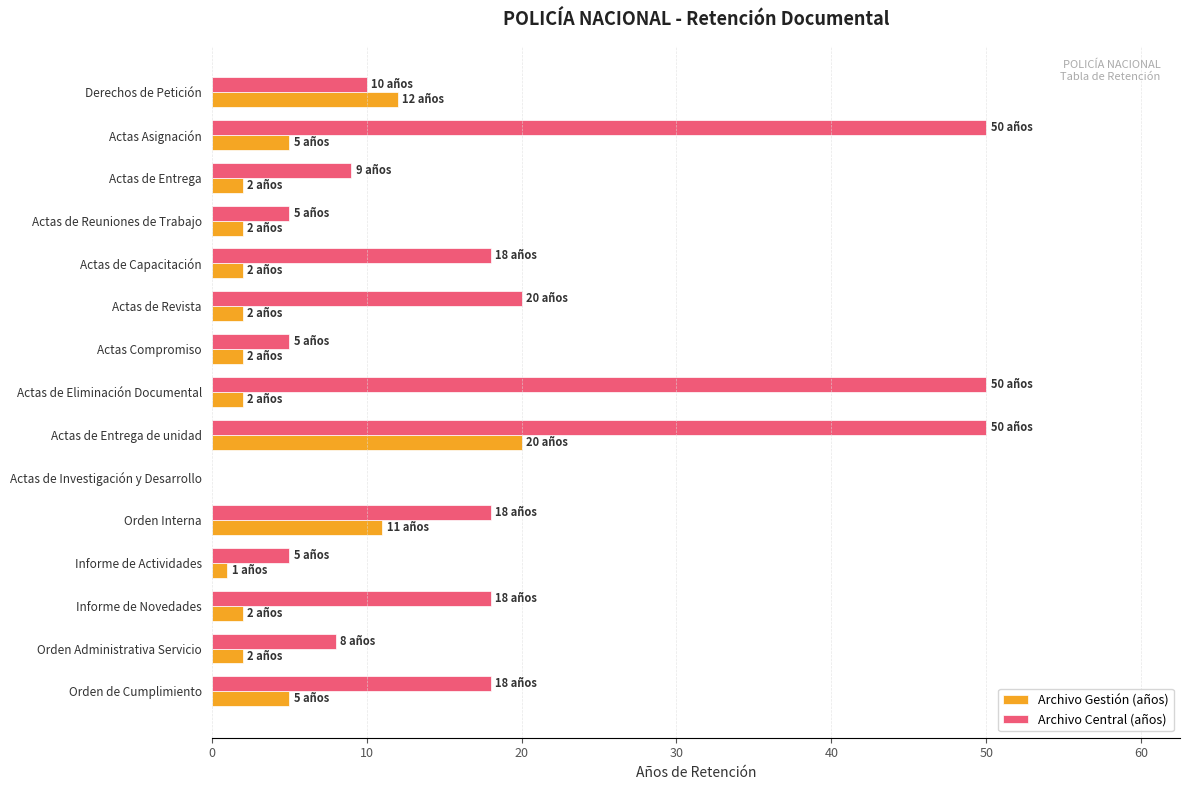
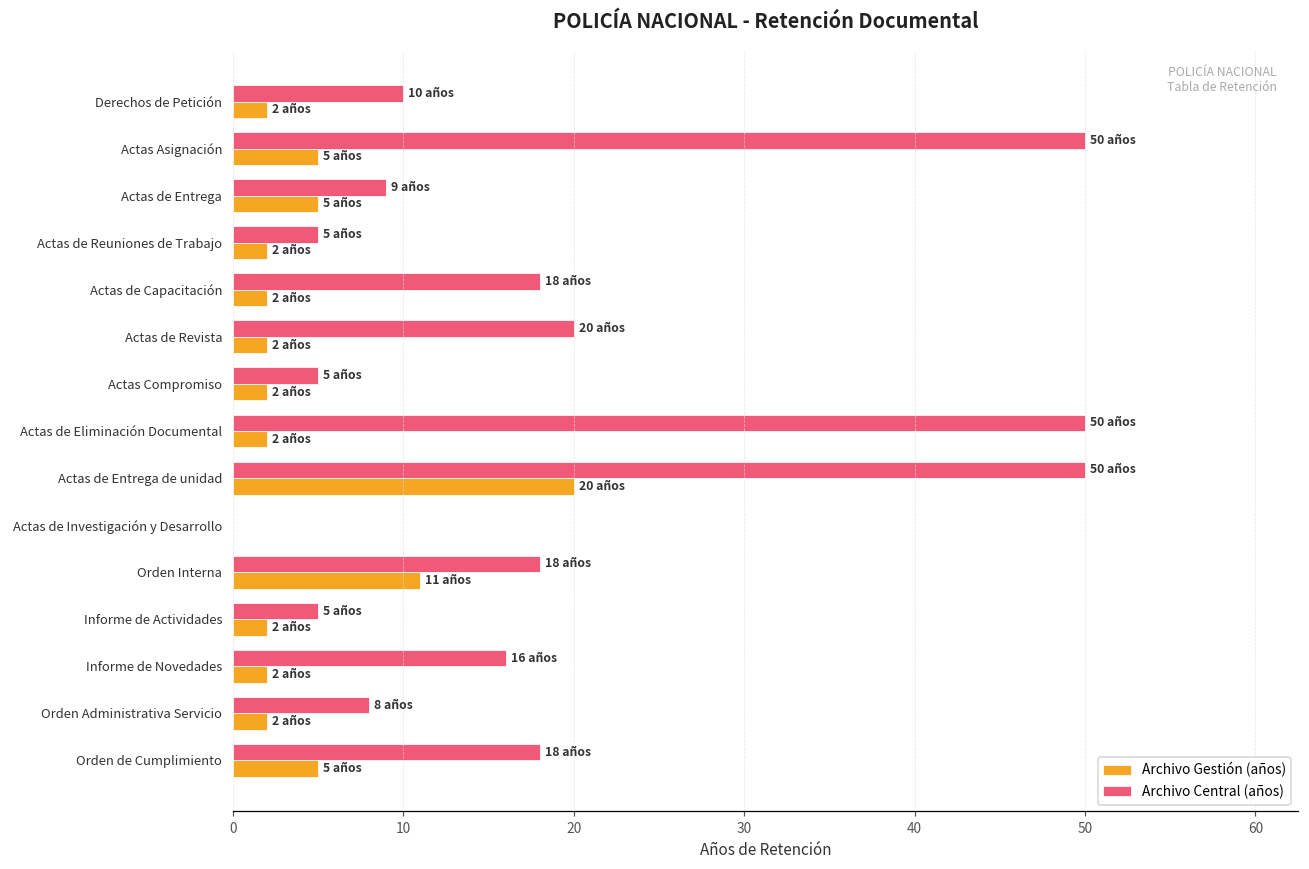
  {
    "Archivo Gestión (años)": {
-     "Derechos de Petición": 12,
+     "Derechos de Petición": 2,
      "Actas Asignación": 5,
-     "Actas de Entrega": 2,
+     "Actas de Entrega": 5,
      "Actas de Reuniones de Trabajo": 2,
      "Actas de Capacitación": 2,
      "Actas de Revista": 2,
      "Actas Compromiso": 2,
      "Actas de Eliminación Documental": 2,
      "Actas de Entrega de unidad": 20,
      "Orden Interna": 11,
-     "Informe de Actividades": 1,
+     "Informe de Actividades": 2,
      "Informe de Novedades": 2,
      "Orden Administrativa Servicio": 2,
      "Orden de Cumplimiento": 5
    },
    "Archivo Central (años)": {
      "Derechos de Petición": 10,
      "Actas Asignación": 50,
      "Actas de Entrega": 9,
      "Actas de Reuniones de Trabajo": 5,
      "Actas de Capacitación": 18,
      "Actas de Revista": 20,
      "Actas Compromiso": 5,
      "Actas de Eliminación Documental": 50,
      "Actas de Entrega de unidad": 50,
      "Orden Interna": 18,
      "Informe de Actividades": 5,
-     "Informe de Novedades": 18,
+     "Informe de Novedades": 16,
      "Orden Administrativa Servicio": 8,
      "Orden de Cumplimiento": 18
    }
  }
